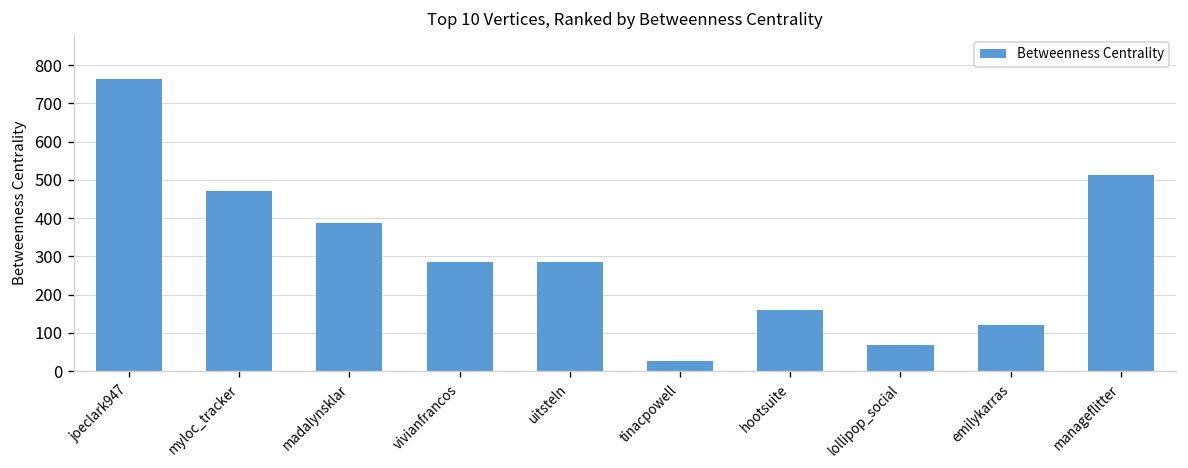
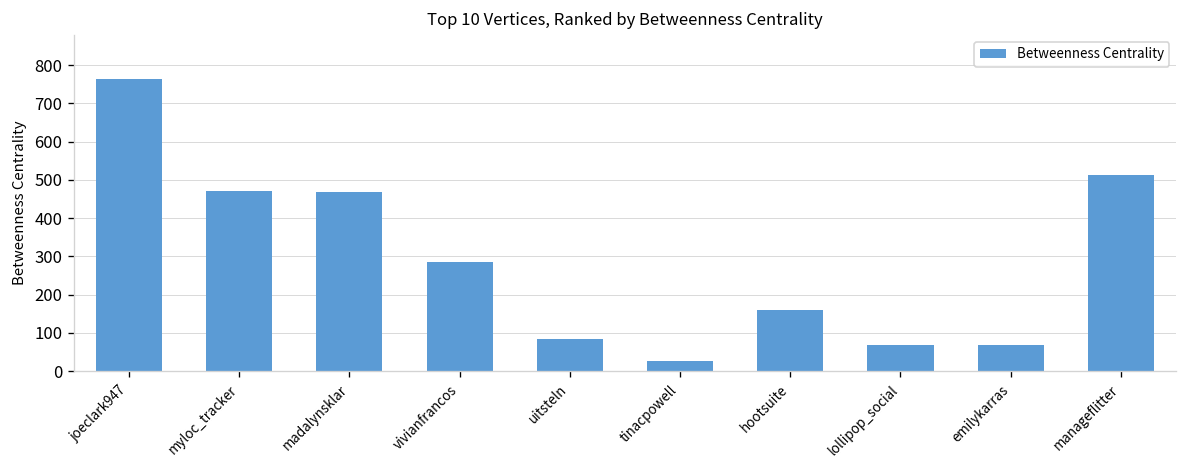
  {
    "joeclark947": 760,
    "myloc_tracker": 470,
-   "madalynsklar": 390,
+   "madalynsklar": 470,
    "vivianfrancos": 290,
-   "uitsteln": 290,
+   "uitsteln": 90,
    "tinacpowell": 30,
    "hootsuite": 160,
    "lollipop_social": 70,
-   "emilykarras": 120,
+   "emilykarras": 70,
    "manageflitter": 510
  }
